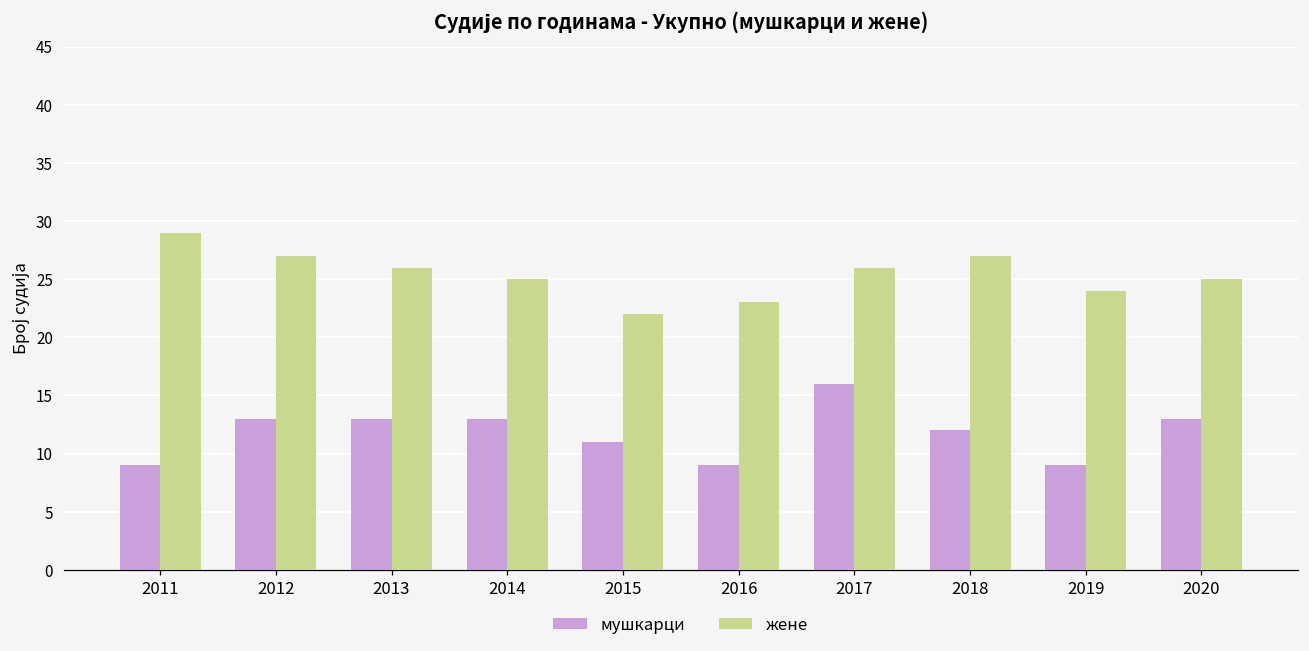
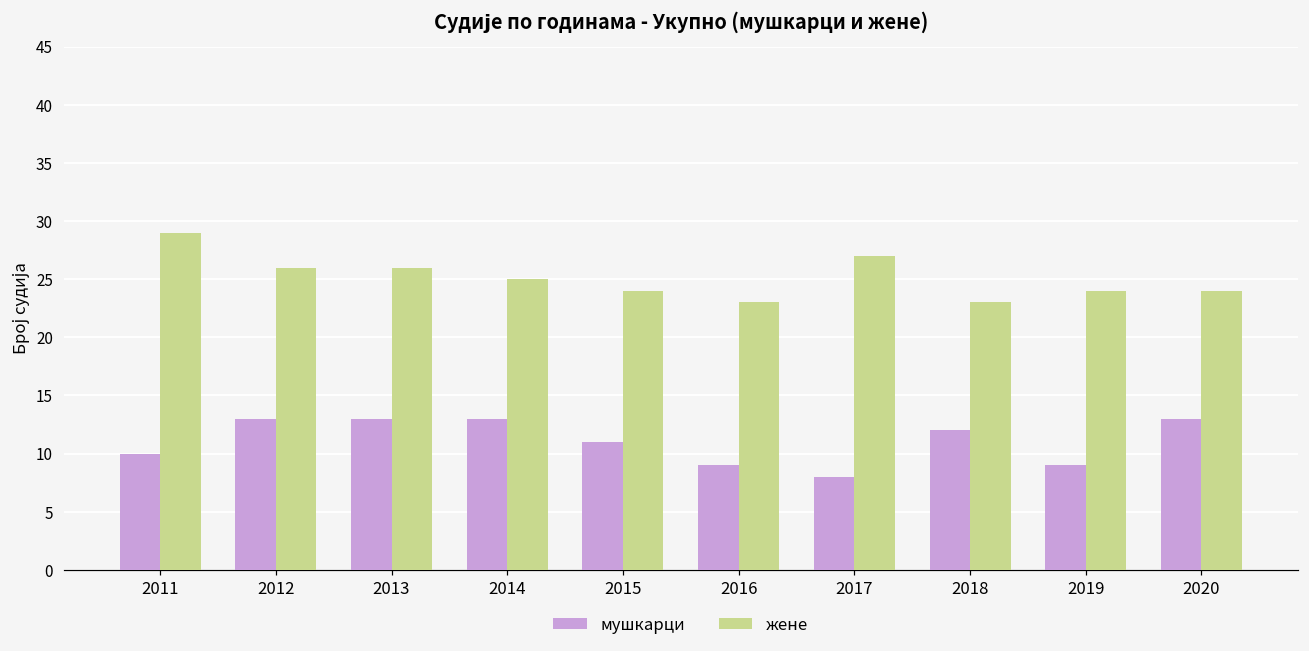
  {
    "мушкарци": {
-     "2011": 9,
+     "2011": 10,
      "2012": 13,
      "2013": 13,
      "2014": 13,
      "2015": 11,
      "2016": 9,
-     "2017": 16,
+     "2017": 8,
      "2018": 12,
      "2019": 9,
      "2020": 13
    },
    "жене": {
      "2011": 29,
-     "2012": 27,
+     "2012": 26,
      "2013": 26,
      "2014": 25,
-     "2015": 22,
+     "2015": 24,
      "2016": 23,
-     "2017": 26,
-     "2018": 27,
+     "2017": 27,
+     "2018": 23,
      "2019": 24,
-     "2020": 25
+     "2020": 24
    }
  }
